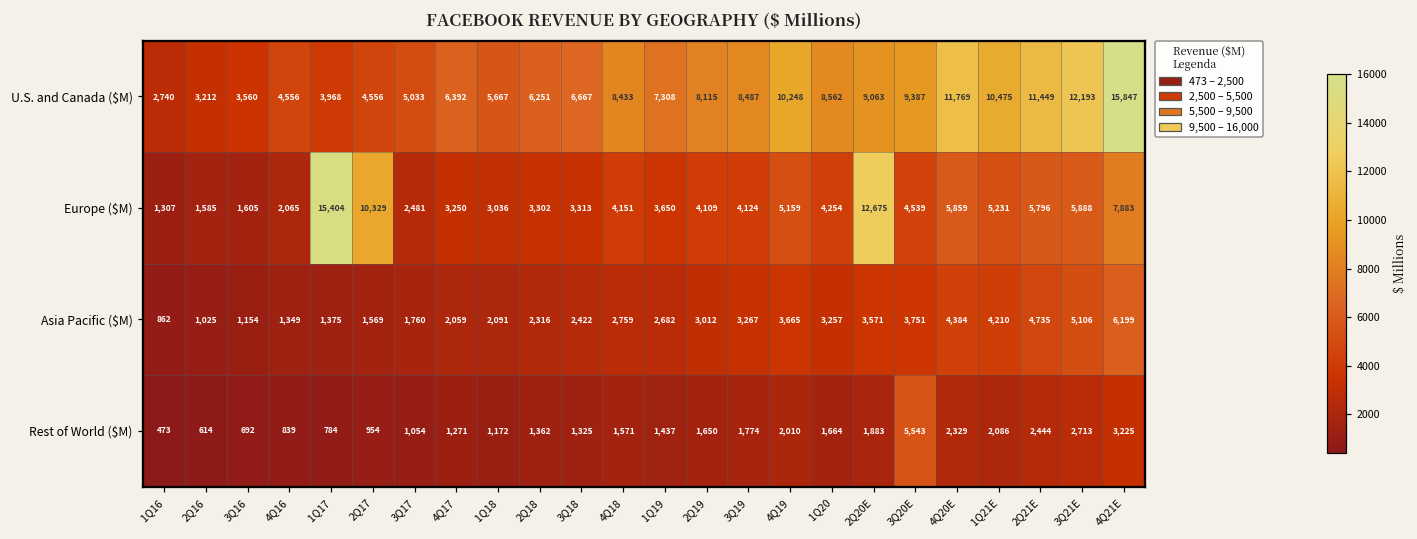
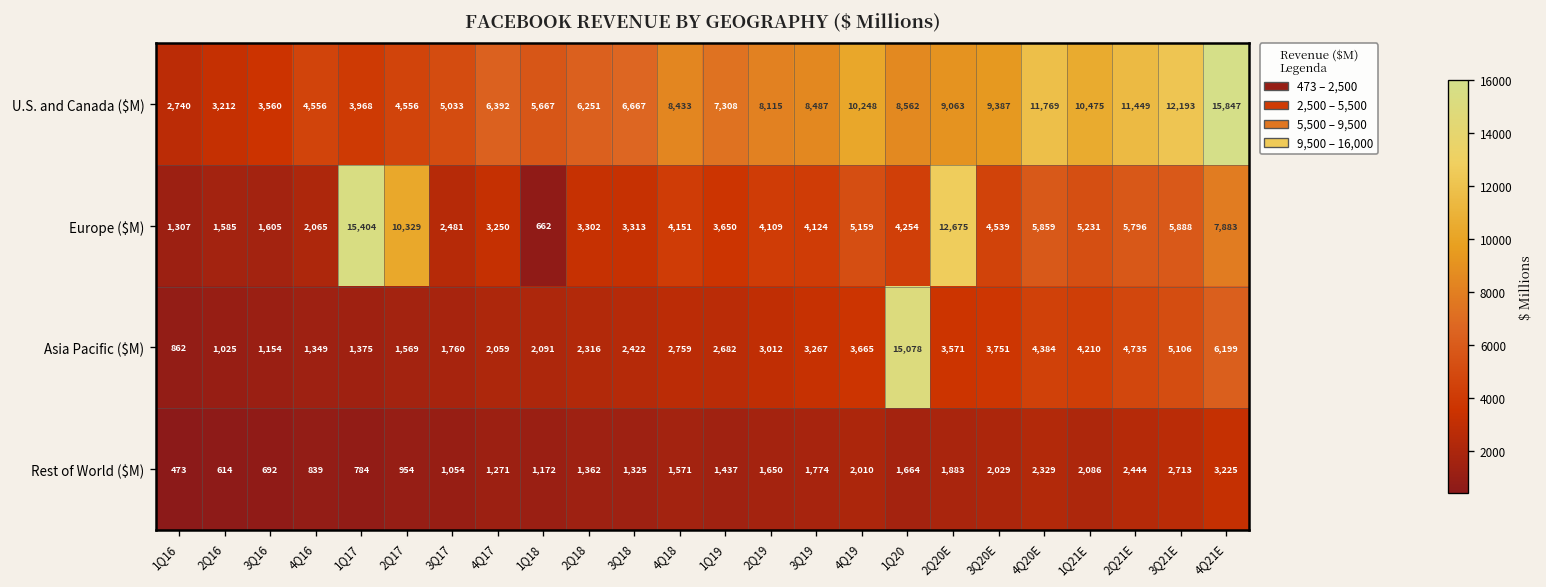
  {
    "U.S. and Canada ($M)": {
      "1Q16": "2,740",
      "2Q16": "3,212",
      "3Q16": "3,560",
      "4Q16": "4,556",
      "1Q17": "3,968",
      "2Q17": "4,556",
      "3Q17": "5,033",
      "4Q17": "6,392",
      "1Q18": "5,667",
      "2Q18": "6,251",
      "3Q18": "6,667",
      "4Q18": "8,433",
      "1Q19": "7,308",
      "2Q19": "8,115",
      "3Q19": "8,487",
      "4Q19": "10,248",
      "1Q20": "8,562",
      "2Q20E": "9,063",
      "3Q20E": "9,387",
      "4Q20E": "11,769",
      "1Q21E": "10,475",
      "2Q21E": "11,449",
      "3Q21E": "12,193",
      "4Q21E": "15,847"
    },
    "Europe ($M)": {
      "1Q16": "1,307",
      "2Q16": "1,585",
      "3Q16": "1,605",
      "4Q16": "2,065",
      "1Q17": "15,404",
      "2Q17": "10,329",
      "3Q17": "2,481",
      "4Q17": "3,250",
-     "1Q18": "3,036",
+     "1Q18": "662",
      "2Q18": "3,302",
      "3Q18": "3,313",
      "4Q18": "4,151",
      "1Q19": "3,650",
      "2Q19": "4,109",
      "3Q19": "4,124",
      "4Q19": "5,159",
      "1Q20": "4,254",
      "2Q20E": "12,675",
      "3Q20E": "4,539",
      "4Q20E": "5,859",
      "1Q21E": "5,231",
      "2Q21E": "5,796",
      "3Q21E": "5,888",
      "4Q21E": "7,883"
    },
    "Asia Pacific ($M)": {
      "1Q16": "862",
      "2Q16": "1,025",
      "3Q16": "1,154",
      "4Q16": "1,349",
      "1Q17": "1,375",
      "2Q17": "1,569",
      "3Q17": "1,760",
      "4Q17": "2,059",
      "1Q18": "2,091",
      "2Q18": "2,316",
      "3Q18": "2,422",
      "4Q18": "2,759",
      "1Q19": "2,682",
      "2Q19": "3,012",
      "3Q19": "3,267",
      "4Q19": "3,665",
-     "1Q20": "3,257",
+     "1Q20": "15,078",
      "2Q20E": "3,571",
      "3Q20E": "3,751",
      "4Q20E": "4,384",
      "1Q21E": "4,210",
      "2Q21E": "4,735",
      "3Q21E": "5,106",
      "4Q21E": "6,199"
    },
    "Rest of World ($M)": {
      "1Q16": "473",
      "2Q16": "614",
      "3Q16": "692",
      "4Q16": "839",
      "1Q17": "784",
      "2Q17": "954",
      "3Q17": "1,054",
      "4Q17": "1,271",
      "1Q18": "1,172",
      "2Q18": "1,362",
      "3Q18": "1,325",
      "4Q18": "1,571",
      "1Q19": "1,437",
      "2Q19": "1,650",
      "3Q19": "1,774",
      "4Q19": "2,010",
      "1Q20": "1,664",
      "2Q20E": "1,883",
-     "3Q20E": "5,543",
+     "3Q20E": "2,029",
      "4Q20E": "2,329",
      "1Q21E": "2,086",
      "2Q21E": "2,444",
      "3Q21E": "2,713",
      "4Q21E": "3,225"
    }
  }
